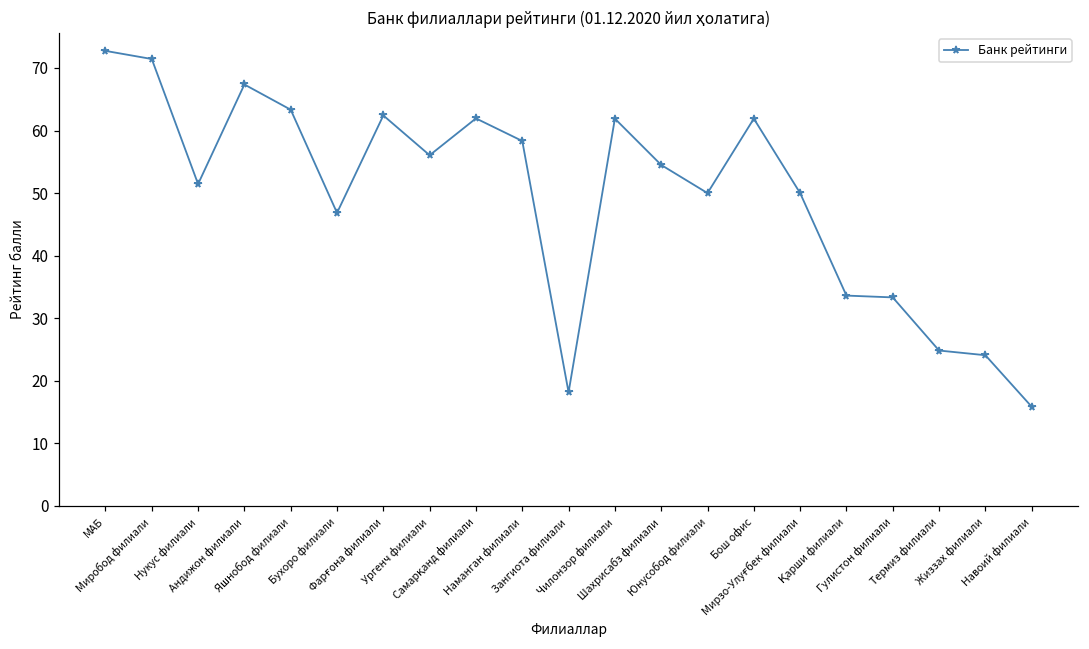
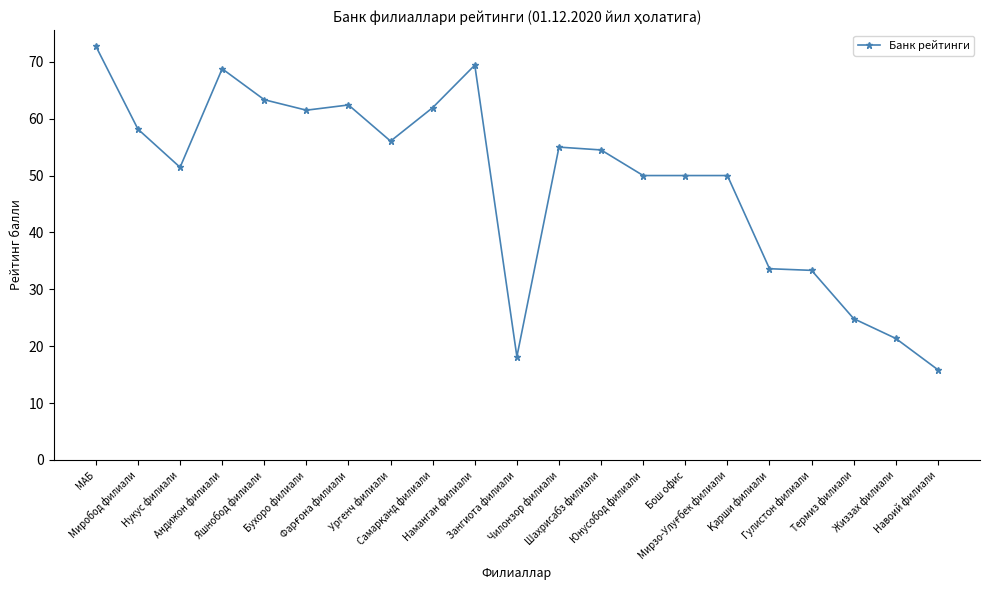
  {
    "МАБ": 73,
-   "Миробод филиали": 71,
+   "Миробод филиали": 58,
    "Нукус филиали": 51,
-   "Андижон филиали": 67,
+   "Андижон филиали": 69,
    "Яшнобод филиали": 63,
-   "Бухоро филиали": 47,
+   "Бухоро филиали": 61,
    "Фарғона филиали": 62,
    "Ургенч филиали": 56,
    "Самарқанд филиали": 62,
-   "Наманган филиали": 58,
+   "Наманган филиали": 69,
    "Зангиота филиали": 18,
-   "Чилонзор филиали": 62,
+   "Чилонзор филиали": 55,
    "Шахрисабз филиали": 55,
    "Юнусобод филиали": 50,
-   "Бош офис": 62,
+   "Бош офис": 50,
    "Мирзо-Улуғбек филиали": 50,
    "Қарши филиали": 34,
    "Гулистон филиали": 33,
    "Термиз филиали": 25,
-   "Жиззах филиали": 24,
+   "Жиззах филиали": 21,
    "Навоий филиали": 16
  }
